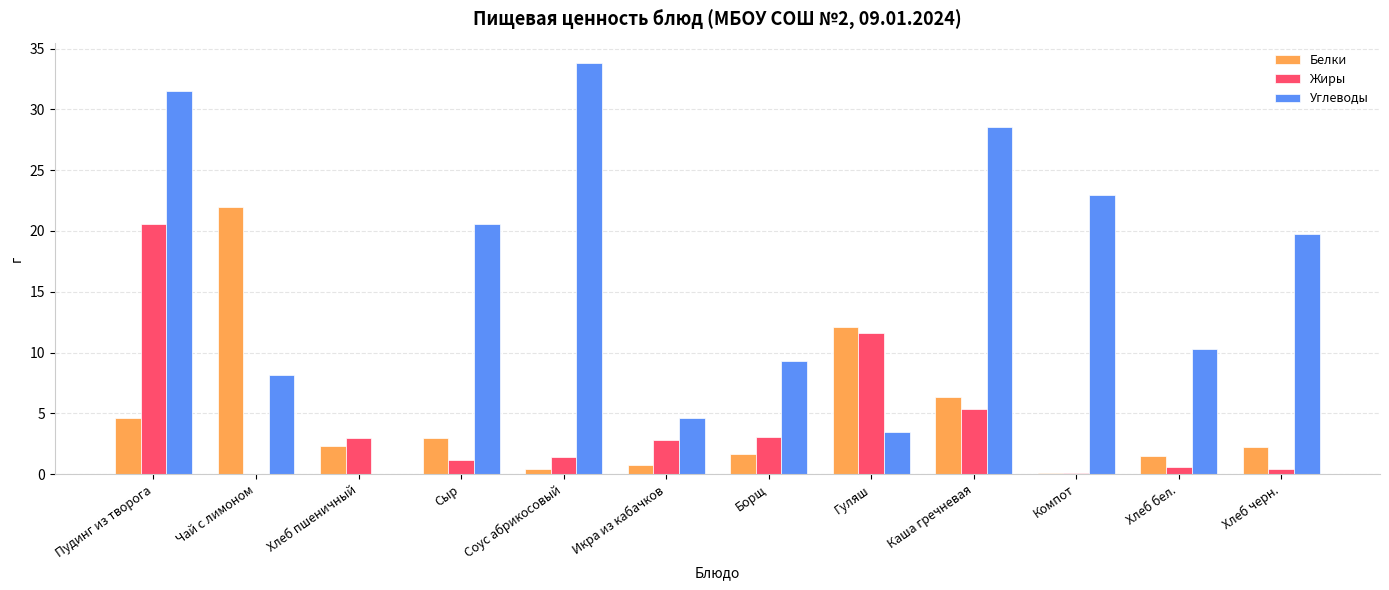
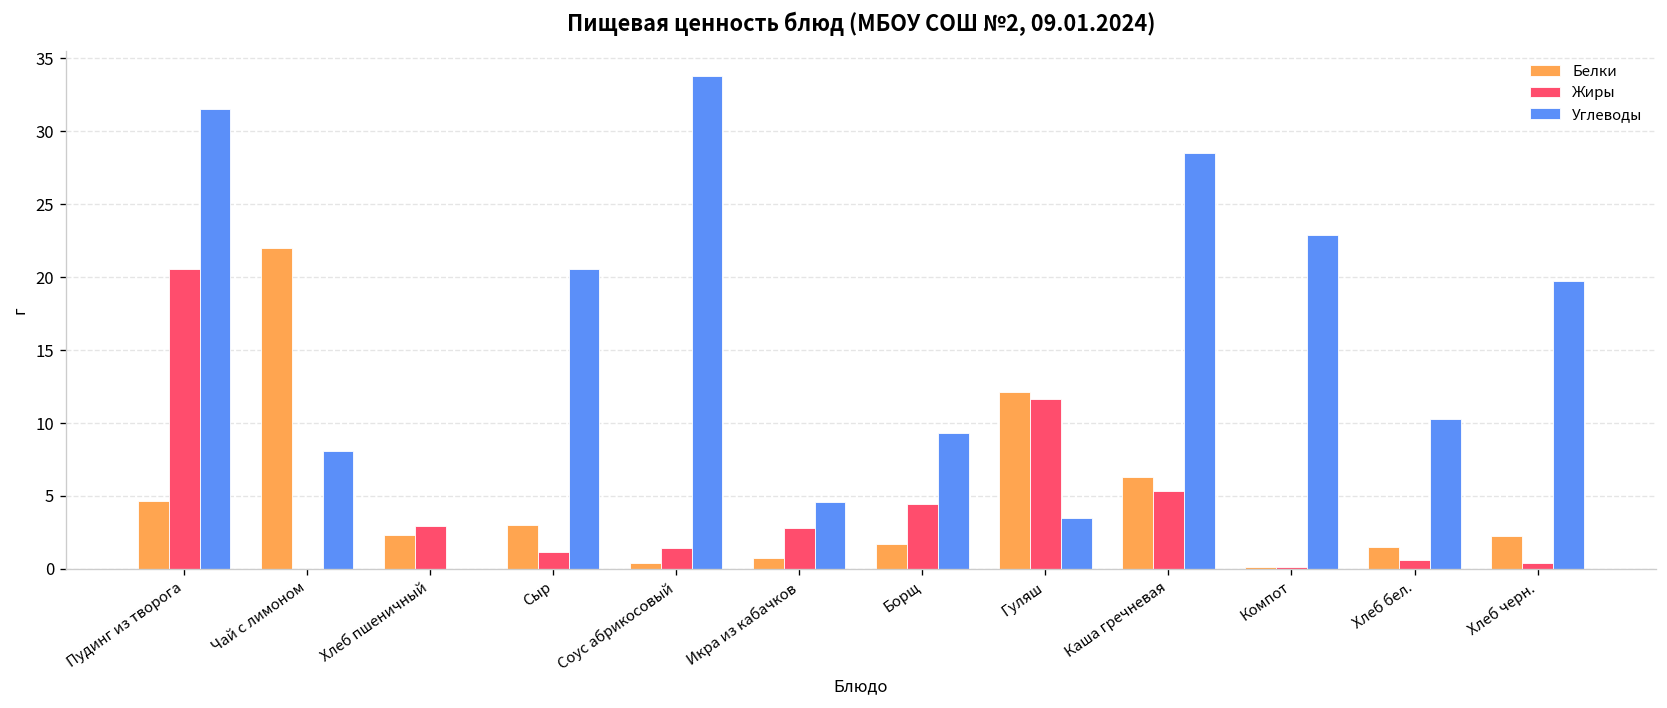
  {
    "Белки": {
      "Пудинг из творога": 4.6,
      "Чай с лимоном": 22.0,
      "Хлеб пшеничный": 2.3,
      "Сыр": 3.0,
      "Соус абрикосовый": 0.4,
      "Икра из кабачков": 0.7,
      "Борщ": 1.7,
      "Гуляш": 12.1,
      "Каша гречневая": 6.3,
      "Хлеб бел.": 1.5,
      "Хлеб черн.": 2.2
    },
    "Жиры": {
      "Пудинг из творога": 20.6,
      "Хлеб пшеничный": 3.0,
      "Сыр": 1.2,
      "Соус абрикосовый": 1.4,
      "Икра из кабачков": 2.8,
-     "Борщ": 3.0,
+     "Борщ": 4.4,
      "Гуляш": 11.6,
      "Каша гречневая": 5.4,
      "Хлеб бел.": 0.6,
      "Хлеб черн.": 0.4
    },
    "Углеводы": {
      "Пудинг из творога": 31.5,
      "Чай с лимоном": 8.1,
      "Хлеб пшеничный": 0.0,
      "Сыр": 20.6,
      "Соус абрикосовый": 33.8,
      "Икра из кабачков": 4.6,
      "Борщ": 9.3,
      "Гуляш": 3.5,
      "Каша гречневая": 28.5,
      "Компот": 22.9,
      "Хлеб бел.": 10.3,
      "Хлеб черн.": 19.8
    }
  }
